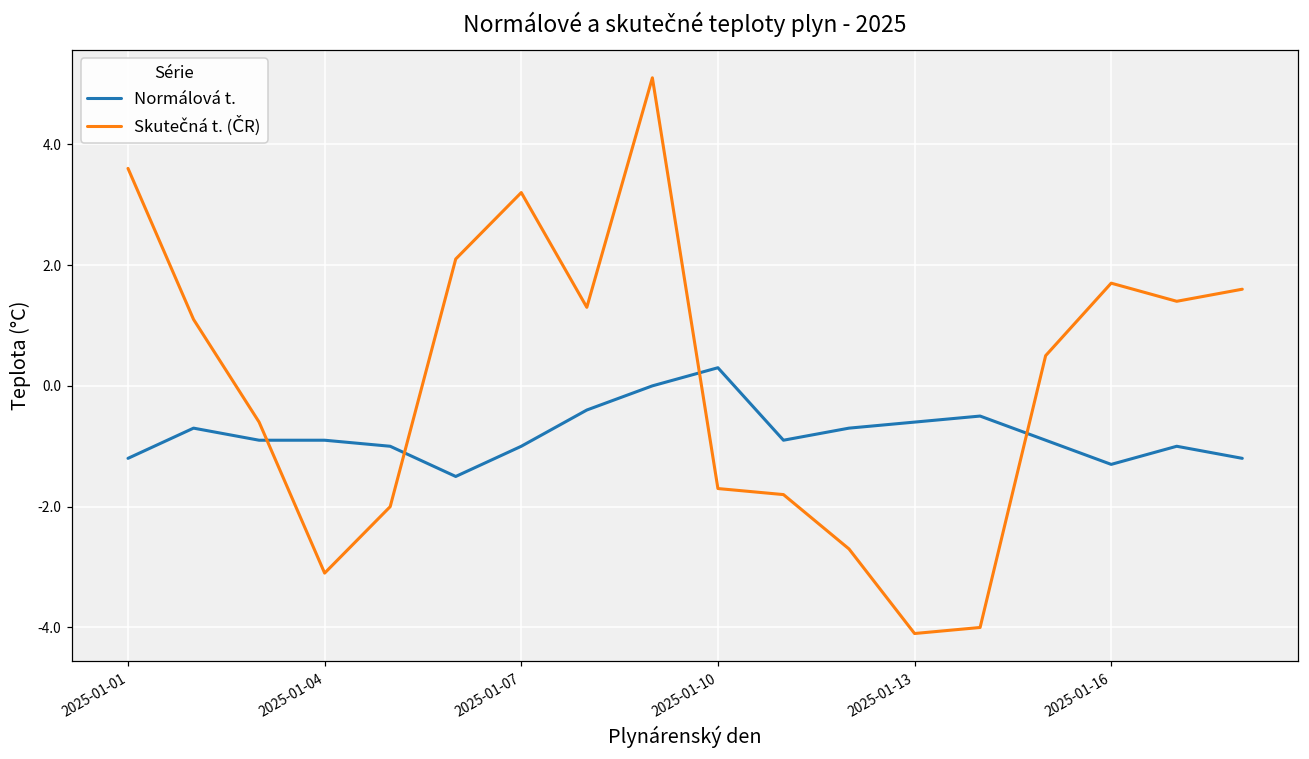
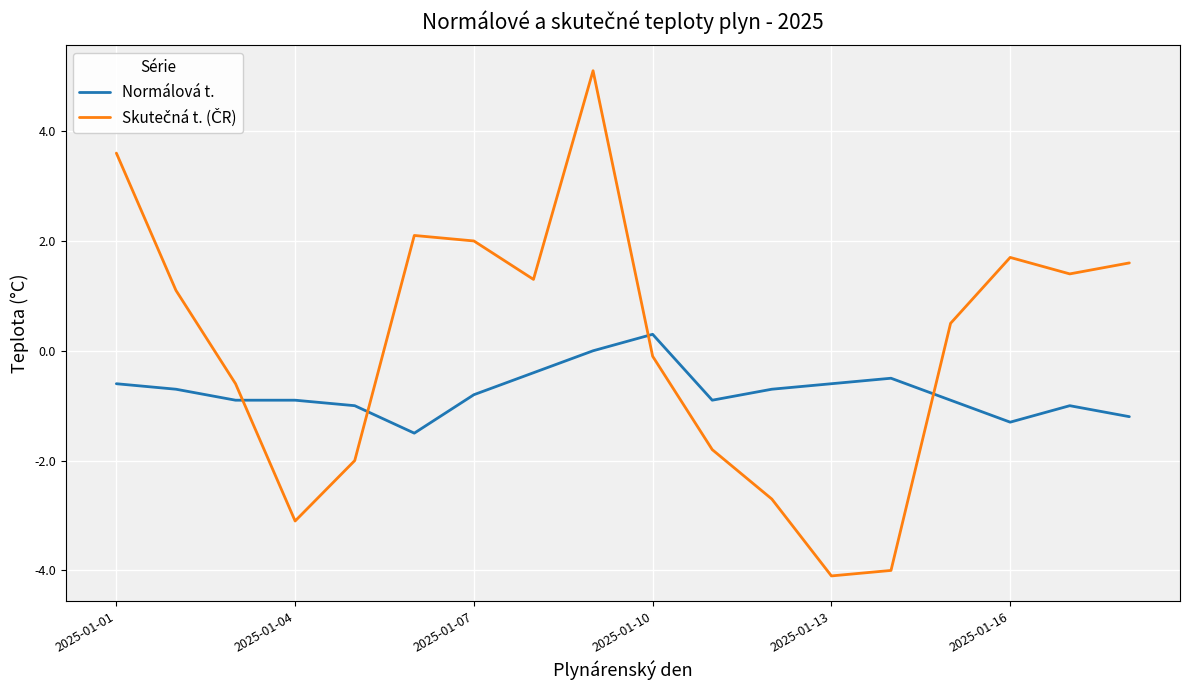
  {
    "Normálová t.": {
-     "2025-01-01": -1.2,
+     "2025-01-01": -0.6,
      "2025-01-04": -0.9,
-     "2025-01-07": -1.0,
+     "2025-01-07": -0.8,
      "2025-01-10": 0.3,
      "2025-01-13": -0.6,
      "2025-01-16": -1.3
    },
    "Skutečná t. (ČR)": {
      "2025-01-01": 3.6,
      "2025-01-04": -3.1,
-     "2025-01-07": 3.2,
-     "2025-01-10": -1.7,
+     "2025-01-07": 2.0,
+     "2025-01-10": -0.1,
      "2025-01-13": -4.1,
      "2025-01-16": 1.7
    }
  }
